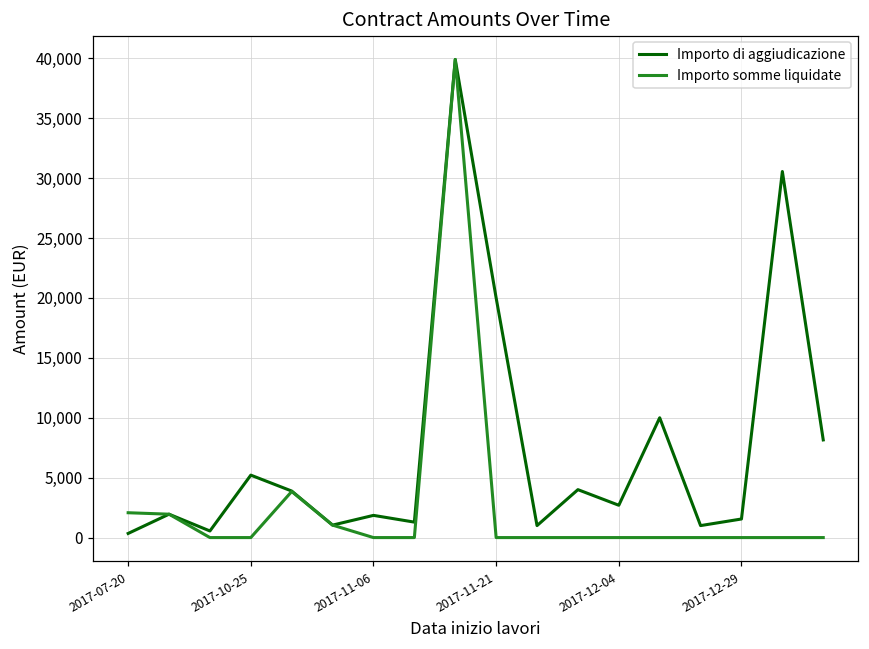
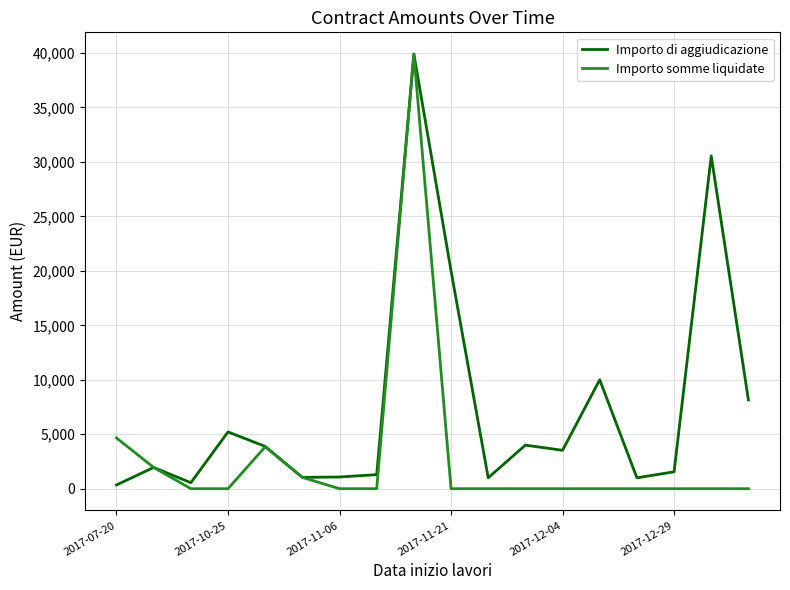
  {
    "Importo di aggiudicazione": {
      "2017-07-20": "300",
      "2017-10-25": "5,200",
-     "2017-11-06": "1,900",
-     "2017-12-04": "2,700"
+     "2017-11-06": "1,100",
+     "2017-12-04": "3,500"
    },
    "Importo somme liquidate": {
-     "2017-07-20": "2,100",
+     "2017-07-20": "4,700",
      "2017-10-25": "0",
      "2017-11-06": "0",
      "2017-12-04": "0"
    }
  }
